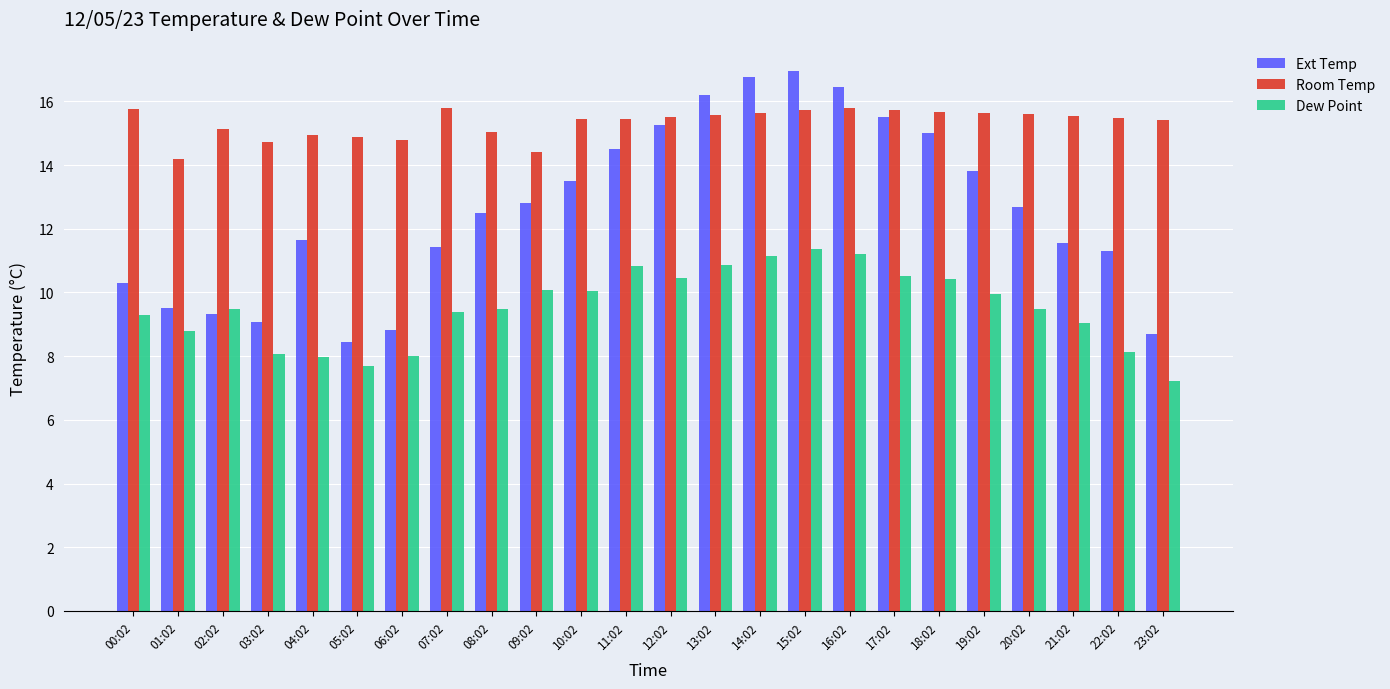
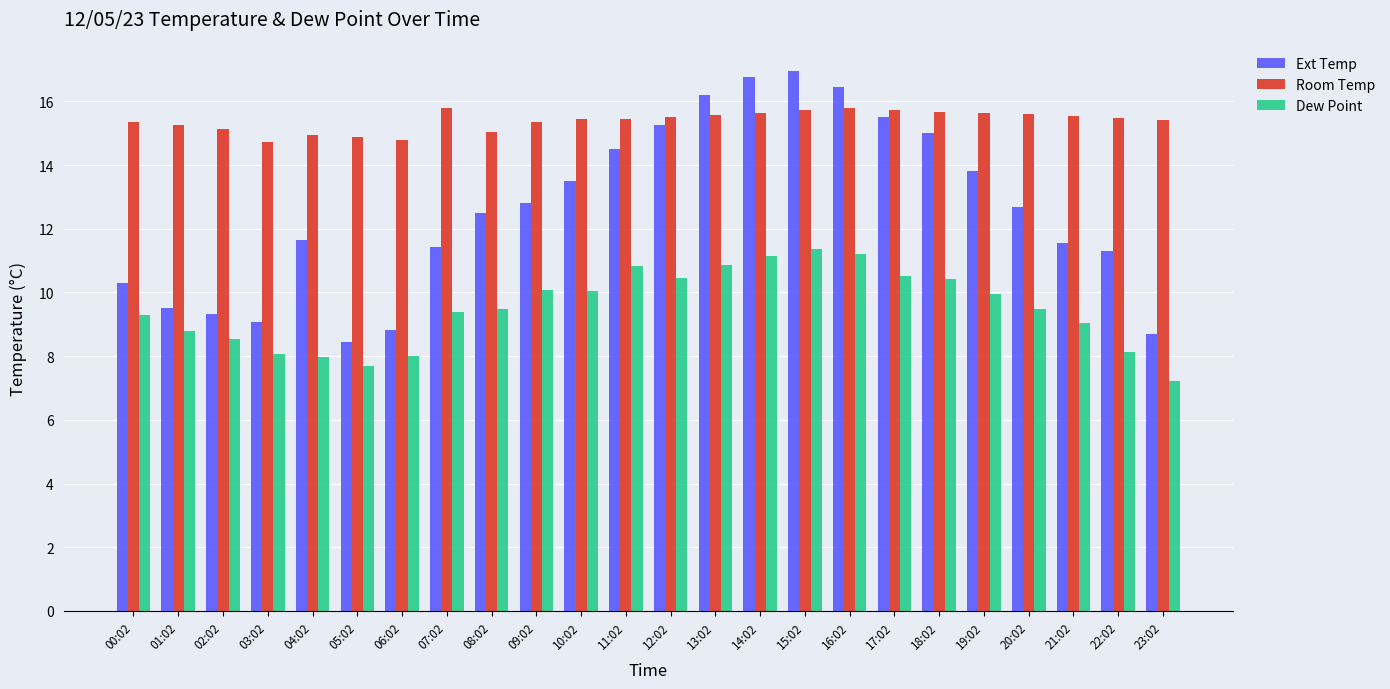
  {
    "Ext Temp": {
      "00:02": 10.3,
      "01:02": 9.5,
      "02:02": 9.3,
      "03:02": 9.1,
      "04:02": 11.6,
      "05:02": 8.4,
      "06:02": 8.8,
      "07:02": 11.4,
      "08:02": 12.5,
      "09:02": 12.8,
      "10:02": 13.5,
      "11:02": 14.5,
      "12:02": 15.3,
      "13:02": 16.2,
      "14:02": 16.8,
      "15:02": 16.9,
      "16:02": 16.4,
      "17:02": 15.5,
      "18:02": 15.0,
      "19:02": 13.8,
      "20:02": 12.7,
      "21:02": 11.6,
      "22:02": 11.3,
      "23:02": 8.7
    },
    "Room Temp": {
-     "00:02": 15.8,
-     "01:02": 14.2,
+     "00:02": 15.3,
+     "01:02": 15.3,
      "02:02": 15.1,
      "03:02": 14.7,
      "04:02": 14.9,
      "05:02": 14.9,
      "06:02": 14.8,
      "07:02": 15.8,
      "08:02": 15.1,
-     "09:02": 14.4,
+     "09:02": 15.4,
      "10:02": 15.4,
      "11:02": 15.5,
      "12:02": 15.5,
      "13:02": 15.6,
      "14:02": 15.6,
      "15:02": 15.7,
      "16:02": 15.8,
      "17:02": 15.7,
      "18:02": 15.7,
      "19:02": 15.6,
      "20:02": 15.6,
      "21:02": 15.5,
      "22:02": 15.5,
      "23:02": 15.4
    },
    "Dew Point": {
      "00:02": 9.3,
      "01:02": 8.8,
-     "02:02": 9.5,
+     "02:02": 8.5,
      "03:02": 8.1,
      "04:02": 8.0,
      "05:02": 7.7,
      "06:02": 8.0,
      "07:02": 9.4,
      "08:02": 9.5,
      "09:02": 10.1,
      "10:02": 10.1,
      "11:02": 10.8,
      "12:02": 10.5,
      "13:02": 10.9,
      "14:02": 11.1,
      "15:02": 11.4,
      "16:02": 11.2,
      "17:02": 10.5,
      "18:02": 10.4,
      "19:02": 9.9,
      "20:02": 9.5,
      "21:02": 9.0,
      "22:02": 8.1,
      "23:02": 7.2
    }
  }
